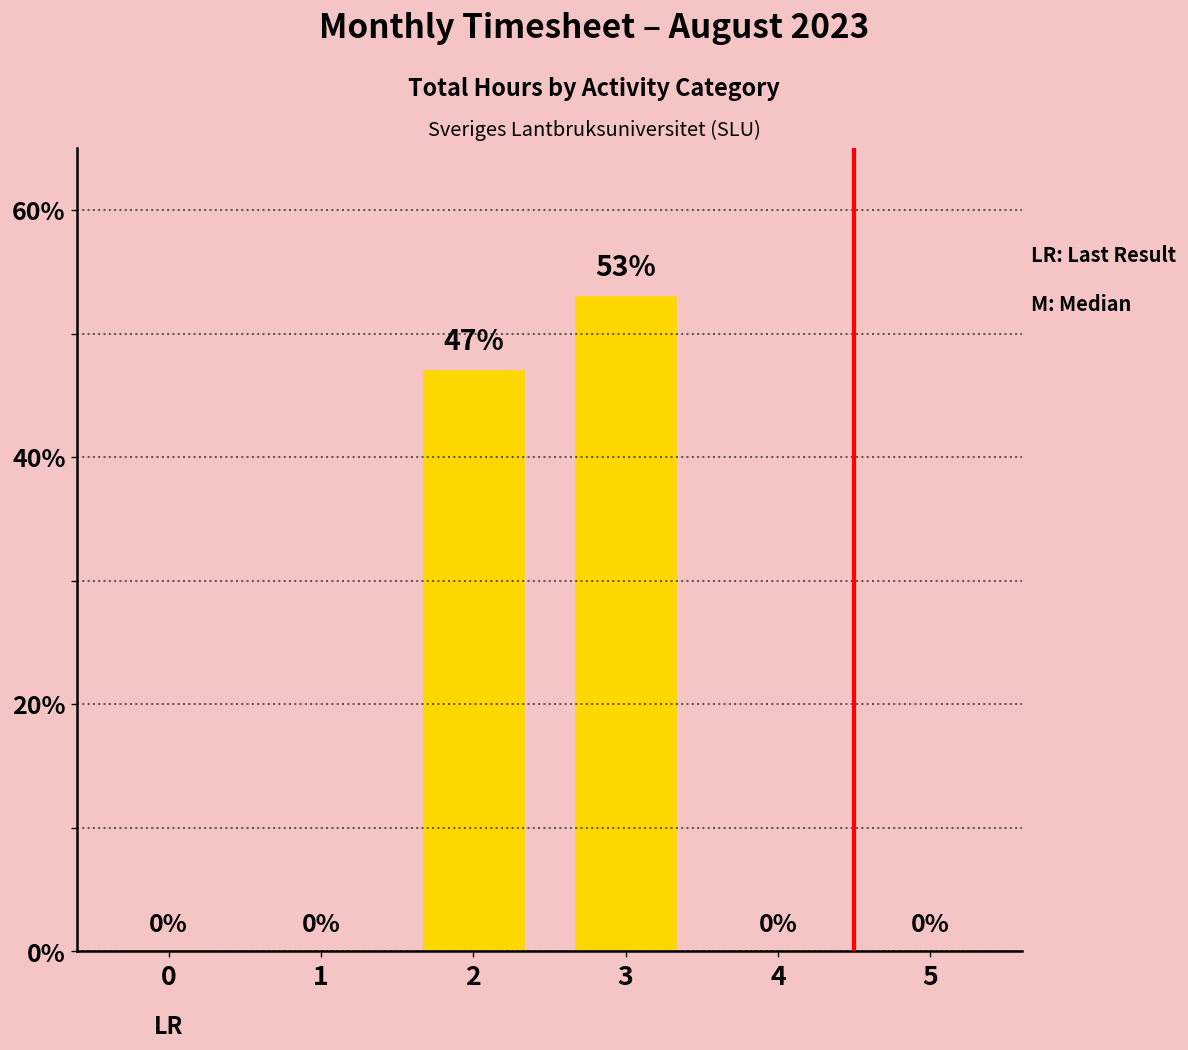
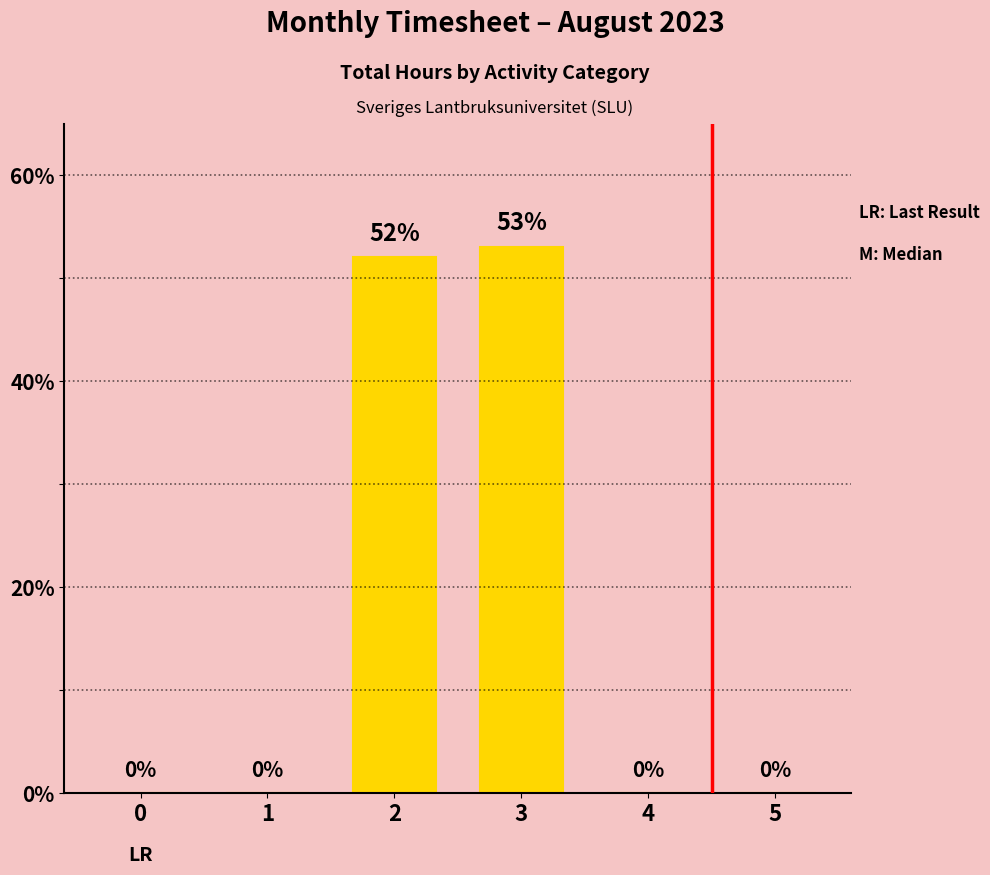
  {
    "0": "0%",
    "1": "0%",
-   "2": "47%",
+   "2": "52%",
    "3": "53%",
    "4": "0%",
    "5": "0%"
  }
